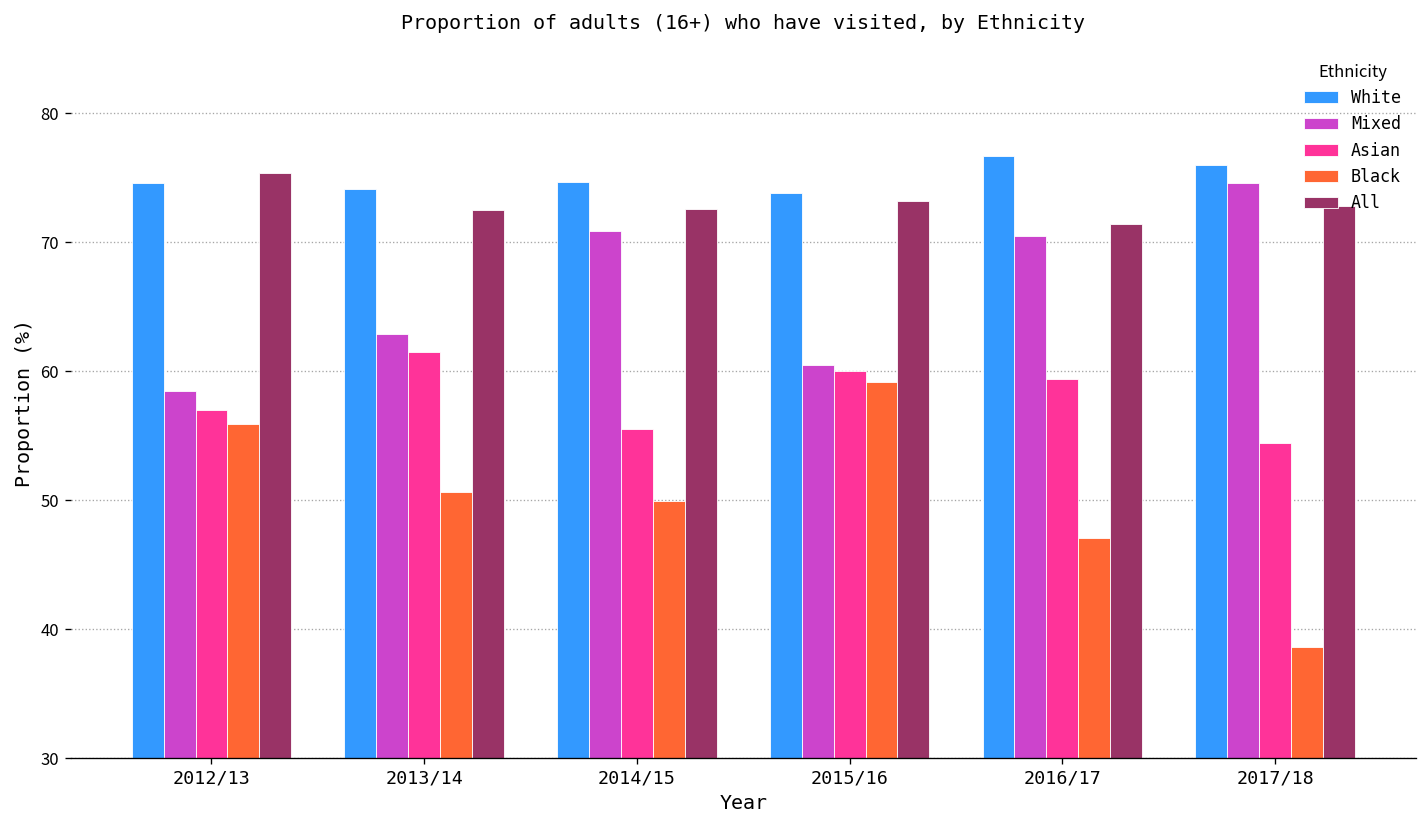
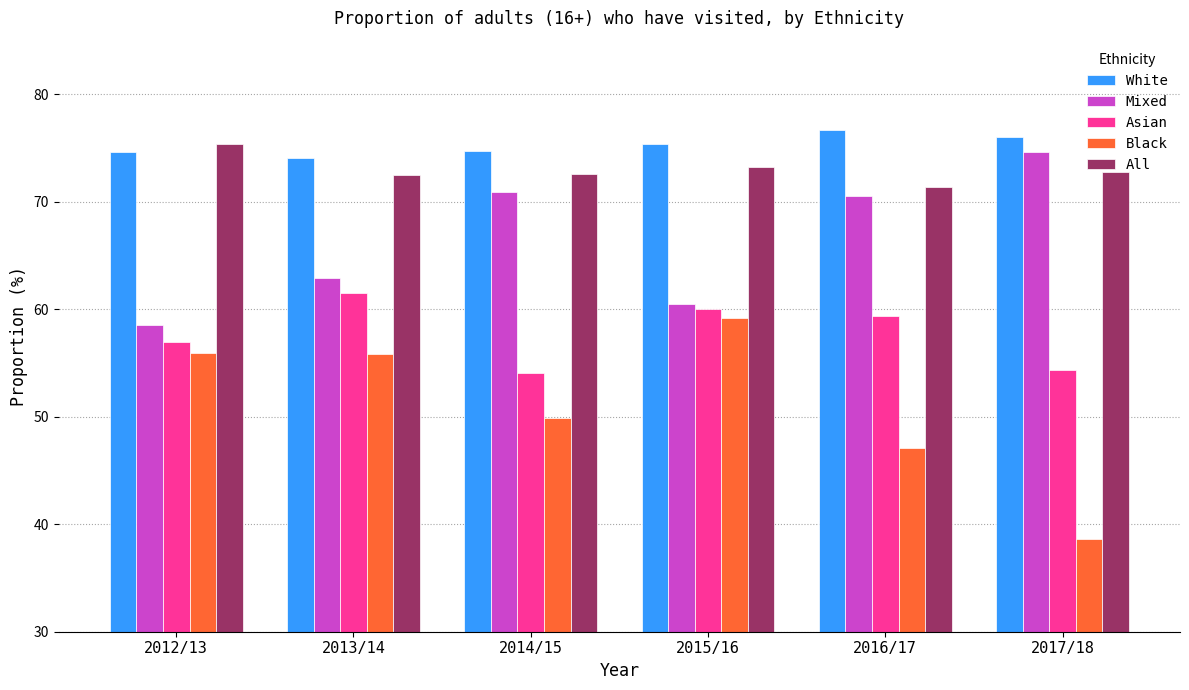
  {
    "White": {
      "2012/13": 74.6,
      "2013/14": 74.1,
      "2014/15": 74.7,
-     "2015/16": 73.8,
+     "2015/16": 75.4,
      "2016/17": 76.7,
      "2017/18": 76.0
    },
    "Mixed": {
      "2012/13": 58.5,
      "2013/14": 62.9,
      "2014/15": 70.9,
      "2015/16": 60.5,
      "2016/17": 70.5,
      "2017/18": 74.6
    },
    "Asian": {
      "2012/13": 57.0,
      "2013/14": 61.5,
-     "2014/15": 55.5,
+     "2014/15": 54.1,
      "2015/16": 60.0,
      "2016/17": 59.4,
      "2017/18": 54.4
    },
    "Black": {
      "2012/13": 55.9,
-     "2013/14": 50.6,
+     "2013/14": 55.8,
      "2014/15": 49.9,
      "2015/16": 59.2,
      "2016/17": 47.1,
      "2017/18": 38.6
    },
    "All": {
      "2012/13": 75.4,
      "2013/14": 72.5,
      "2014/15": 72.6,
      "2015/16": 73.2,
      "2016/17": 71.4,
      "2017/18": 72.8
    }
  }
